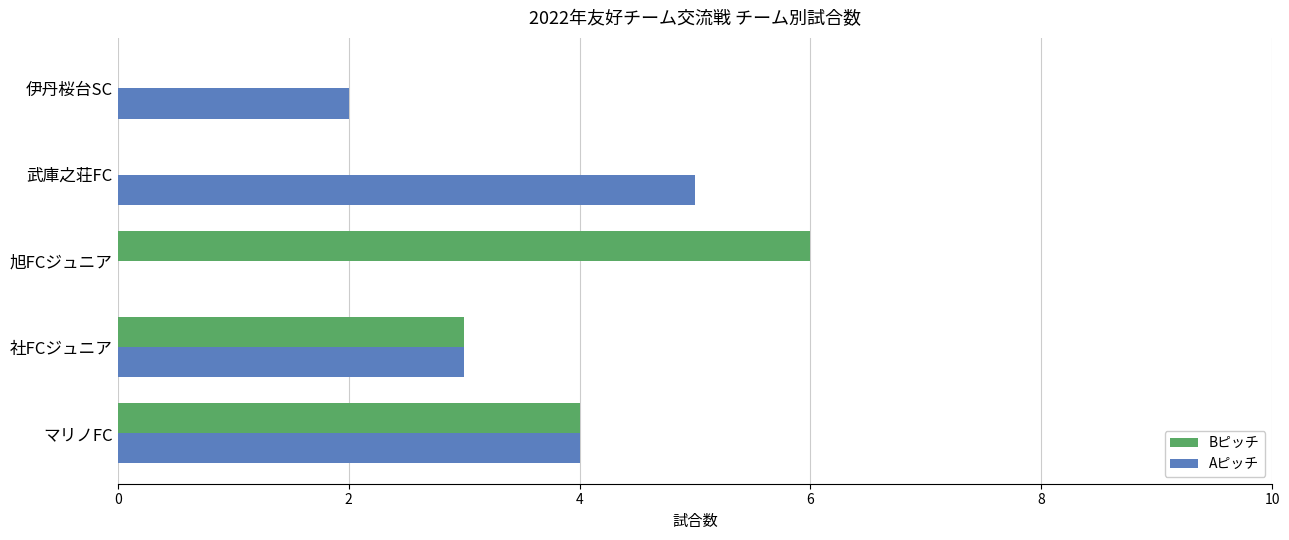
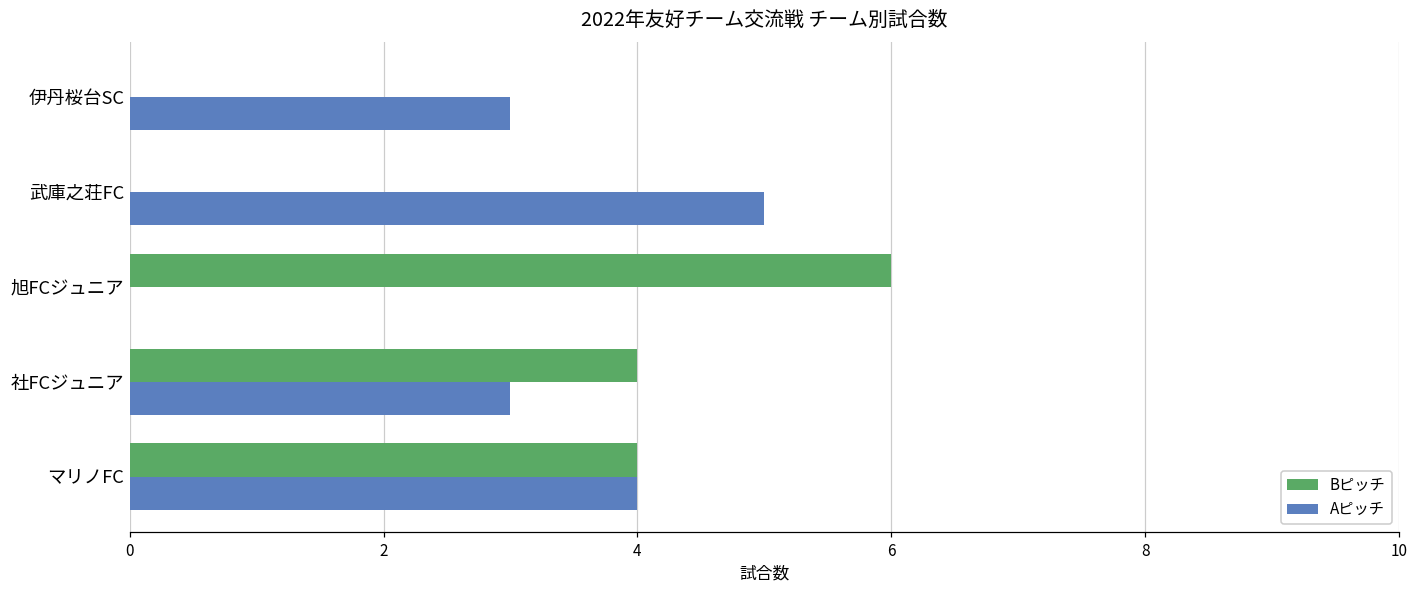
  {
    "Bピッチ": {
      "伊丹桜台SC": 0,
      "武庫之荘FC": 0,
      "旭FCジュニア": 6,
-     "社FCジュニア": 3,
+     "社FCジュニア": 4,
      "マリノFC": 4
    },
    "Aピッチ": {
-     "伊丹桜台SC": 2,
+     "伊丹桜台SC": 3,
      "武庫之荘FC": 5,
      "旭FCジュニア": 0,
      "社FCジュニア": 3,
      "マリノFC": 4
    }
  }
